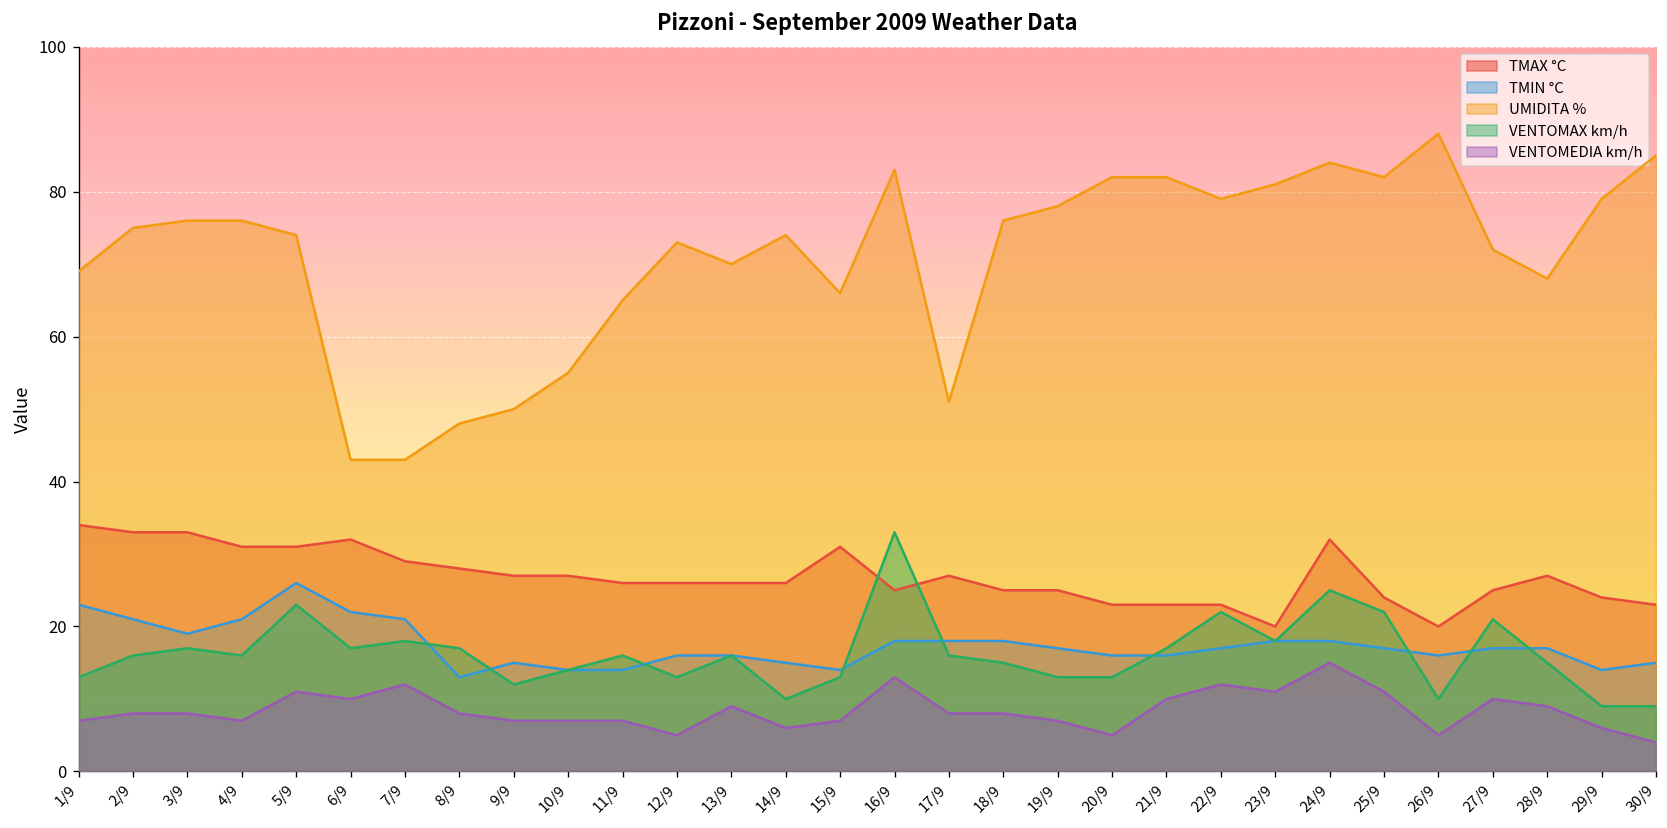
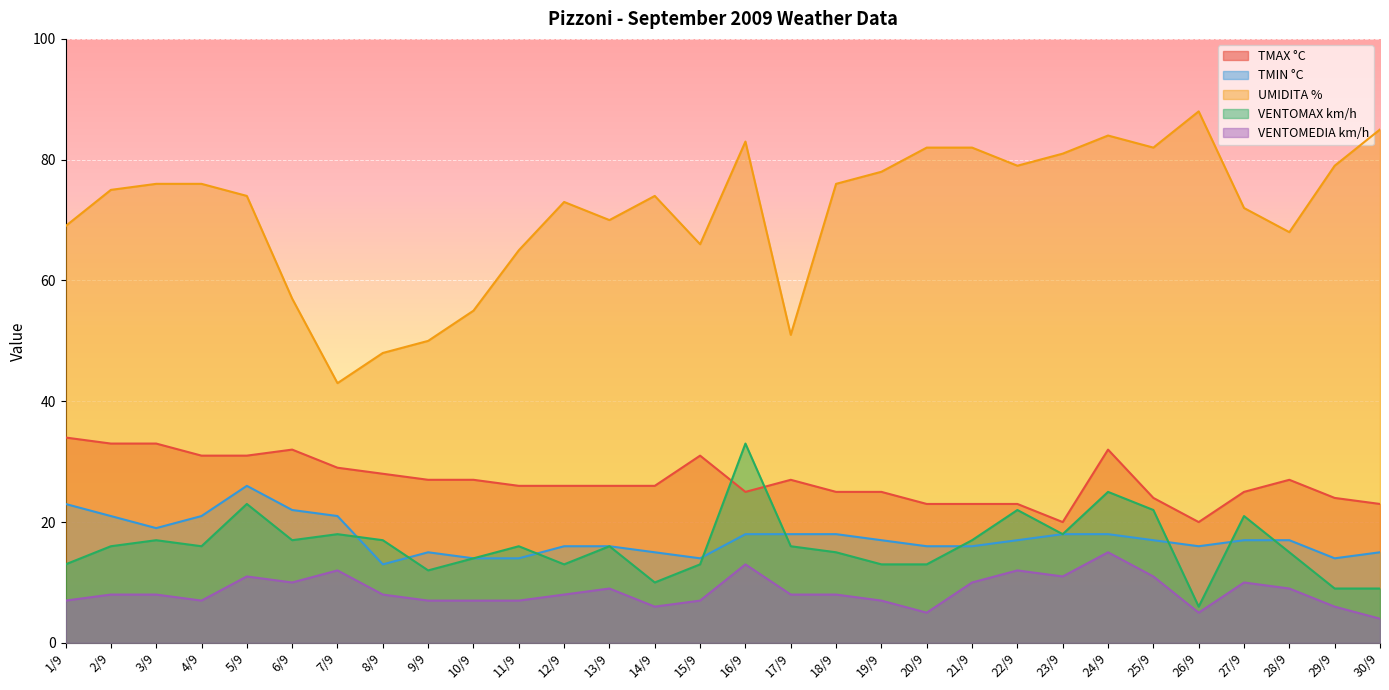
  {
    "TMAX °C": {
      "1/9": 34,
      "2/9": 33,
      "3/9": 33,
      "4/9": 31,
      "5/9": 31,
      "6/9": 32,
      "7/9": 29,
      "8/9": 28,
      "9/9": 27,
      "10/9": 27,
      "11/9": 26,
      "12/9": 26,
      "13/9": 26,
      "14/9": 26,
      "15/9": 31,
      "16/9": 25,
      "17/9": 27,
      "18/9": 25,
      "19/9": 25,
      "20/9": 23,
      "21/9": 23,
      "22/9": 23,
      "23/9": 20,
      "24/9": 32,
      "25/9": 24,
      "26/9": 20,
      "27/9": 25,
      "28/9": 27,
      "29/9": 24,
      "30/9": 23
    },
    "TMIN °C": {
      "1/9": 23,
      "2/9": 21,
      "3/9": 19,
      "4/9": 21,
      "5/9": 26,
      "6/9": 22,
      "7/9": 21,
      "8/9": 13,
      "9/9": 15,
      "11/9": 14,
      "12/9": 16,
      "14/9": 15,
      "15/9": 14,
      "16/9": 18,
      "17/9": 18,
      "18/9": 18,
      "19/9": 17,
      "20/9": 16,
      "21/9": 16,
      "22/9": 17,
      "24/9": 18,
      "25/9": 17,
      "26/9": 16,
      "27/9": 17,
      "28/9": 17,
      "29/9": 14,
      "30/9": 15
    },
    "UMIDITA %": {
      "1/9": 69,
      "2/9": 75,
      "3/9": 76,
      "4/9": 76,
      "5/9": 74,
-     "6/9": 43,
+     "6/9": 57,
      "7/9": 43,
      "8/9": 48,
      "9/9": 50,
      "10/9": 55,
      "11/9": 65,
      "12/9": 73,
      "13/9": 70,
      "14/9": 74,
      "15/9": 66,
      "16/9": 83,
      "17/9": 51,
      "18/9": 76,
      "19/9": 78,
      "20/9": 82,
      "21/9": 82,
      "22/9": 79,
      "23/9": 81,
      "24/9": 84,
      "25/9": 82,
      "26/9": 88,
      "27/9": 72,
      "28/9": 68,
      "29/9": 79,
      "30/9": 85
    },
    "VENTOMAX km/h": {
      "1/9": 13,
      "2/9": 16,
      "3/9": 17,
      "4/9": 16,
      "5/9": 23,
      "6/9": 17,
      "7/9": 18,
      "8/9": 17,
      "9/9": 12,
      "11/9": 16,
      "12/9": 13,
      "14/9": 10,
      "15/9": 13,
      "16/9": 33,
      "17/9": 16,
      "18/9": 15,
      "19/9": 13,
      "20/9": 13,
      "21/9": 17,
      "22/9": 22,
      "24/9": 25,
      "25/9": 22,
-     "26/9": 10,
+     "26/9": 6,
      "27/9": 21,
      "28/9": 15,
      "29/9": 9,
      "30/9": 9
    },
    "VENTOMEDIA km/h": {
      "1/9": 7,
      "2/9": 8,
      "3/9": 8,
      "4/9": 7,
      "5/9": 11,
      "6/9": 10,
      "7/9": 12,
      "8/9": 8,
      "9/9": 7,
      "10/9": 7,
      "11/9": 7,
-     "12/9": 5,
+     "12/9": 8,
      "13/9": 9,
      "14/9": 6,
      "15/9": 7,
      "16/9": 13,
      "17/9": 8,
      "18/9": 8,
      "19/9": 7,
      "20/9": 5,
      "21/9": 10,
      "22/9": 12,
      "23/9": 11,
      "24/9": 15,
      "25/9": 11,
      "26/9": 5,
      "27/9": 10,
      "28/9": 9,
      "29/9": 6,
      "30/9": 4
    }
  }
